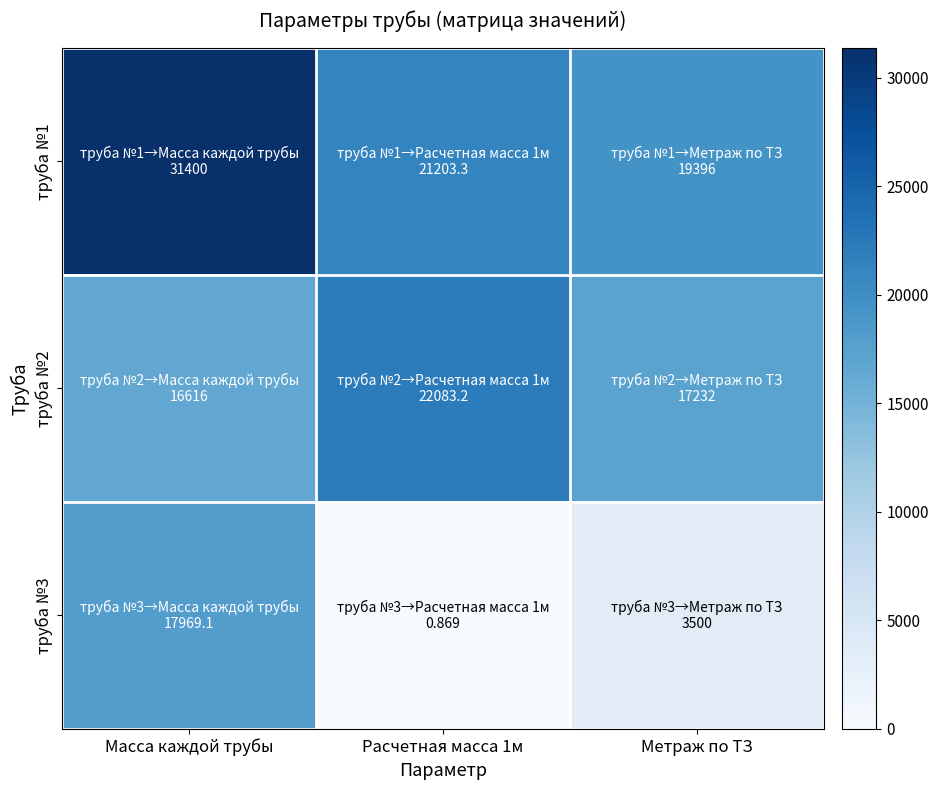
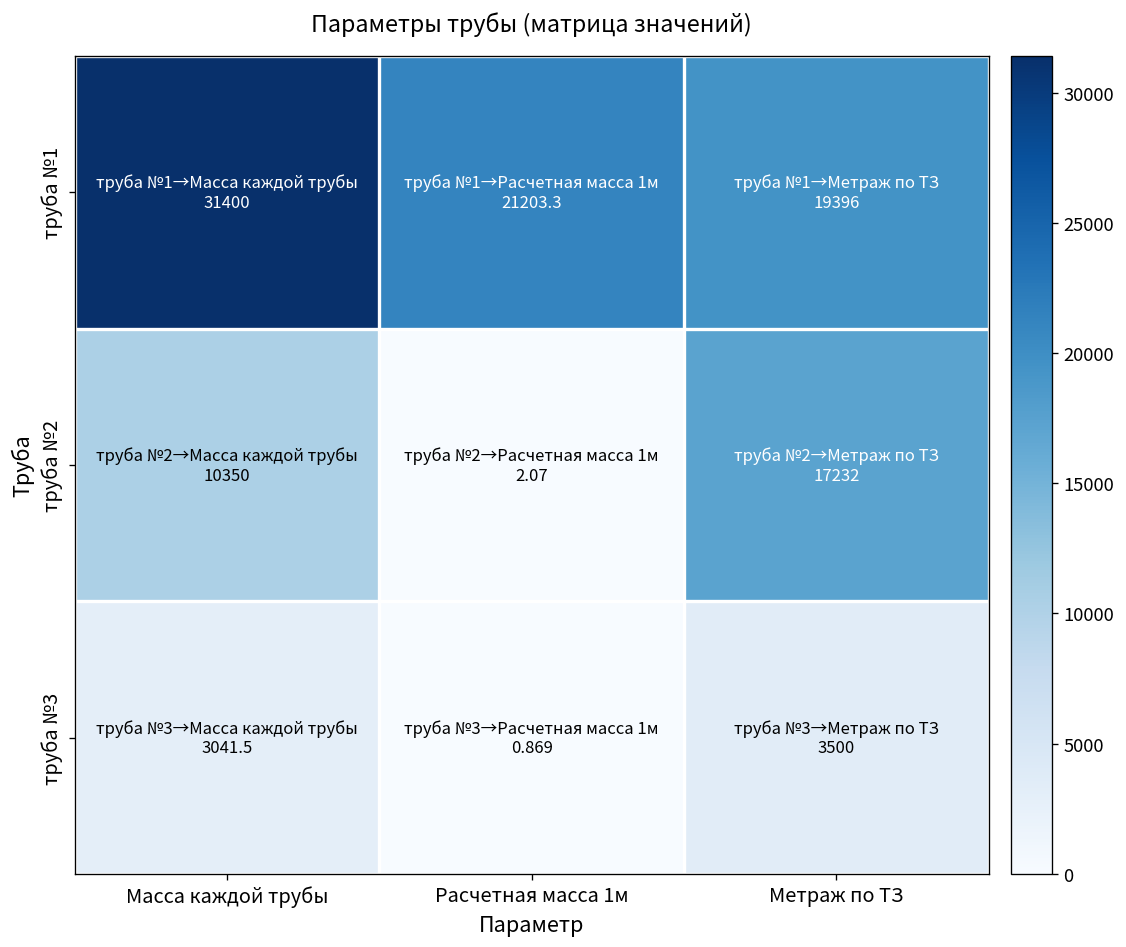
  {
    "труба №2": {
-     "Масса каждой трубы": 16616,
-     "Расчетная масса 1м": 22083.2
+     "Масса каждой трубы": 10350,
+     "Расчетная масса 1м": 2.07
    },
    "труба №3": {
-     "Масса каждой трубы": 17969.1
+     "Масса каждой трубы": 3041.5
    }
  }
